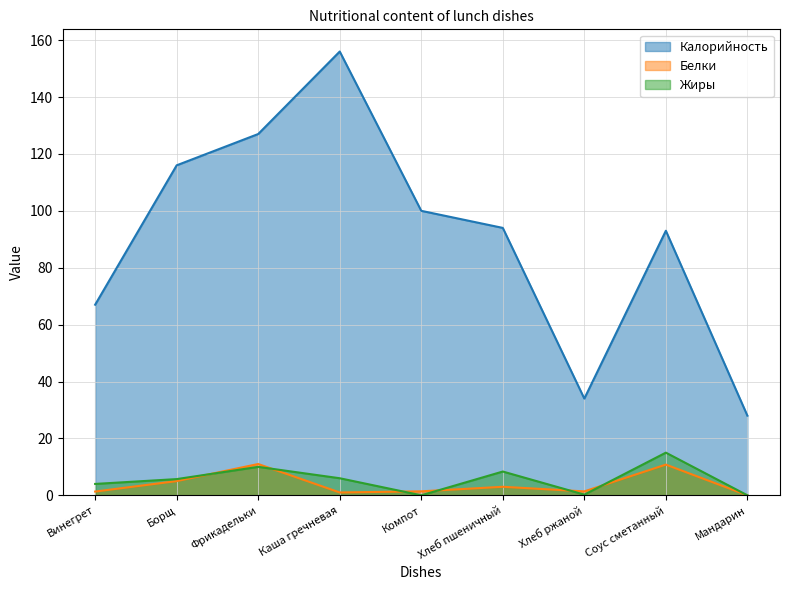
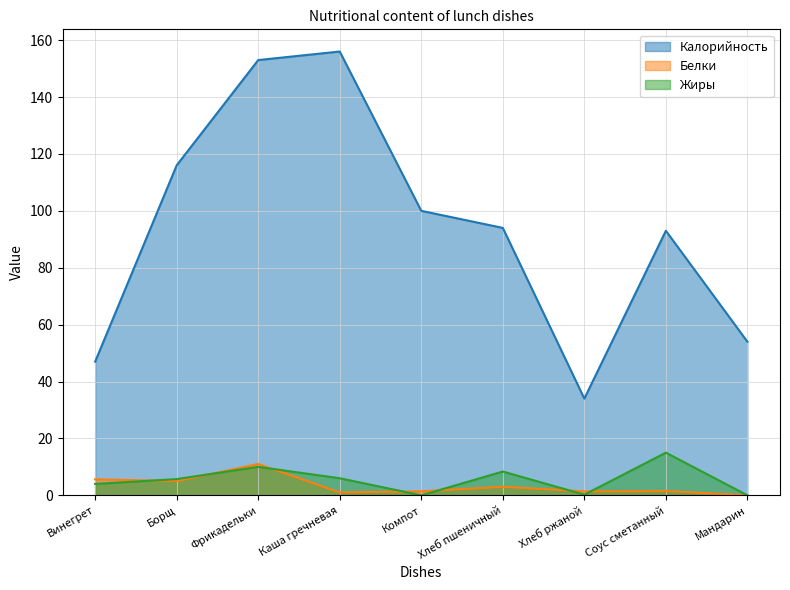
  {
    "Калорийность": {
-     "Винегрет": 67,
+     "Винегрет": 47,
      "Борщ": 116,
-     "Фрикадельки": 127,
+     "Фрикадельки": 153,
      "Каша гречневая": 156,
      "Компот": 100,
      "Хлеб пшеничный": 94,
      "Хлеб ржаной": 34,
      "Соус сметанный": 93,
-     "Мандарин": 28
+     "Мандарин": 54
    },
    "Белки": {
-     "Винегрет": 1,
+     "Винегрет": 6,
      "Фрикадельки": 11,
      "Каша гречневая": 1,
      "Компот": 1,
      "Хлеб пшеничный": 3,
      "Хлеб ржаной": 1,
-     "Соус сметанный": 11
+     "Соус сметанный": 2
    },
    "Жиры": {
      "Винегрет": 4,
      "Фрикадельки": 10,
      "Каша гречневая": 6,
      "Компот": 0,
      "Хлеб пшеничный": 8,
      "Хлеб ржаной": 0,
      "Соус сметанный": 15
    }
  }
